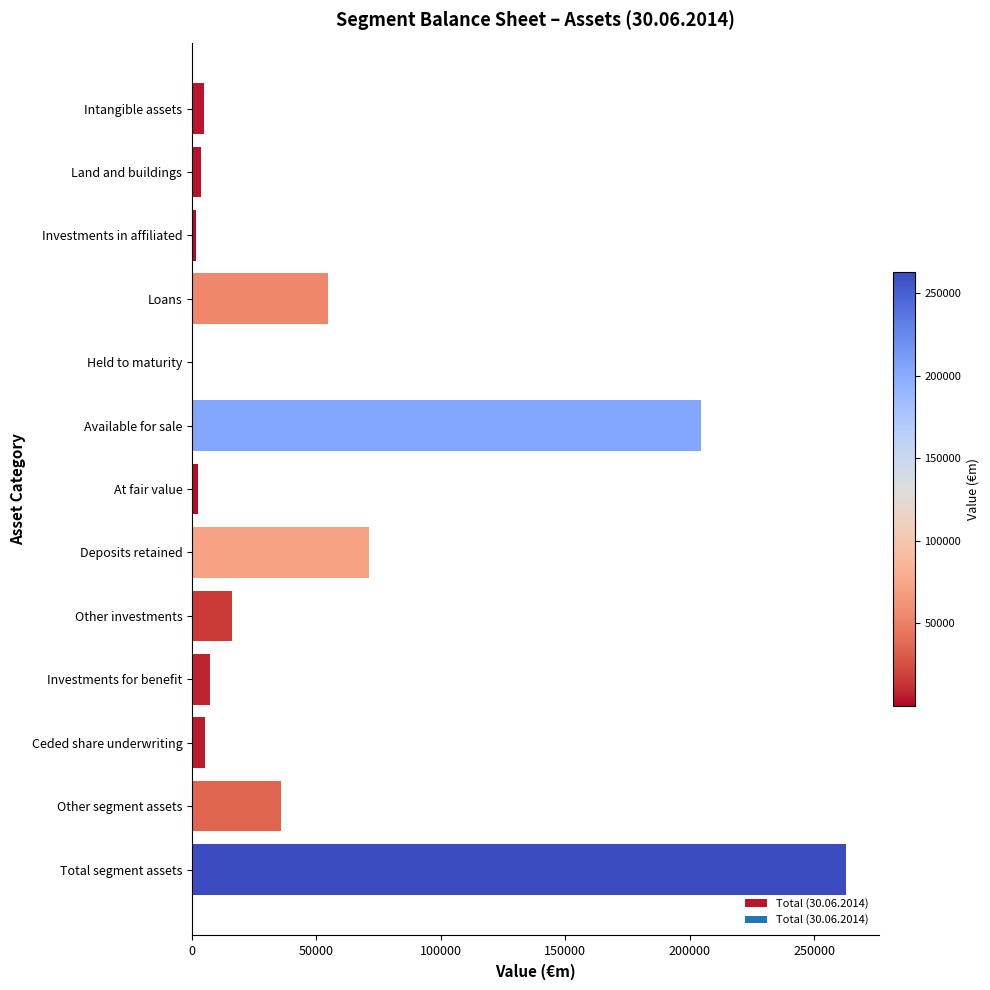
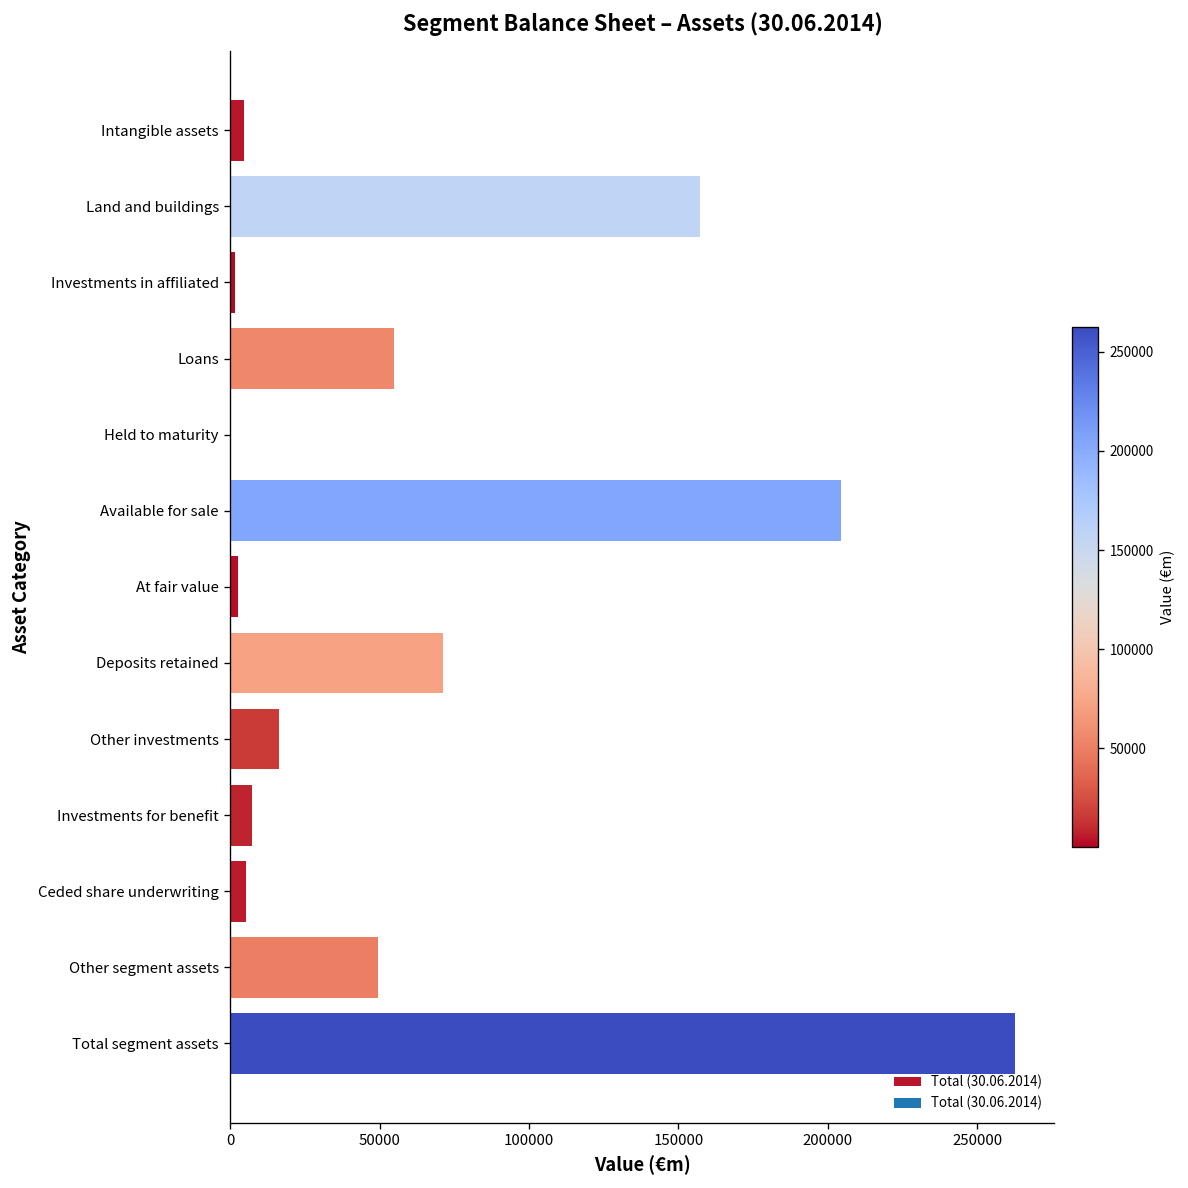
  {
    "Intangible assets": 5000,
-   "Land and buildings": 4000,
+   "Land and buildings": 157000,
    "Investments in affiliated": 2000,
    "Loans": 55000,
    "Available for sale": 204000,
    "At fair value": 2000,
    "Deposits retained": 71000,
    "Other investments": 16000,
    "Investments for benefit": 7000,
    "Ceded share underwriting": 5000,
-   "Other segment assets": 36000,
+   "Other segment assets": 49000,
    "Total segment assets": 263000
  }
